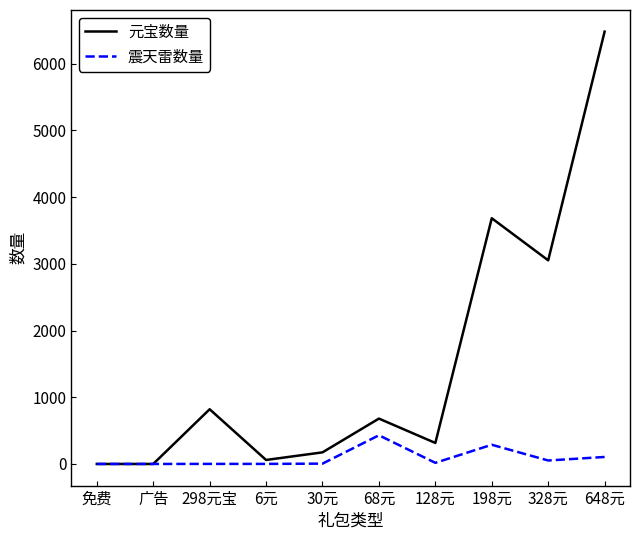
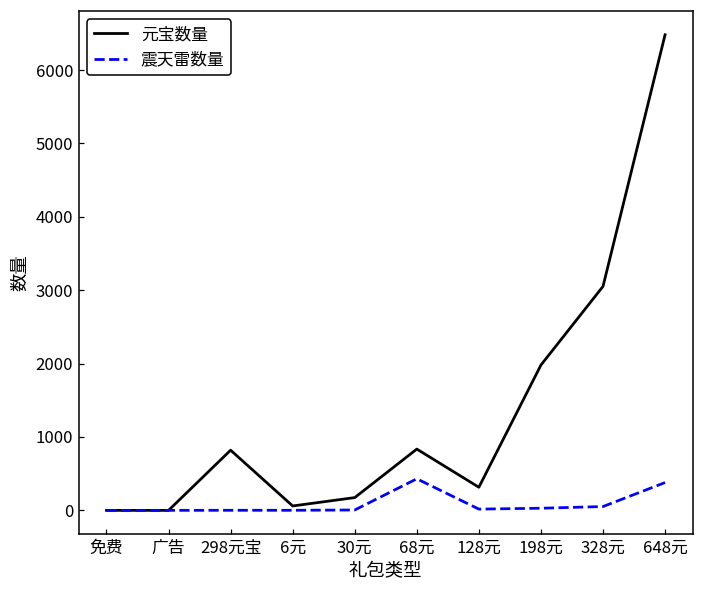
  {
    "元宝数量": {
      "298元宝": 800,
      "6元": 100,
      "30元": 200,
-     "68元": 700,
+     "68元": 800,
      "128元": 300,
-     "198元": 3700,
+     "198元": 2000,
      "328元": 3100,
      "648元": 6500
    },
    "震天雷数量": {
      "298元宝": 0,
      "6元": 0,
      "30元": 0,
      "68元": 400,
      "128元": 0,
-     "198元": 300,
+     "198元": 0,
      "328元": 100,
-     "648元": 100
+     "648元": 400
    }
  }
